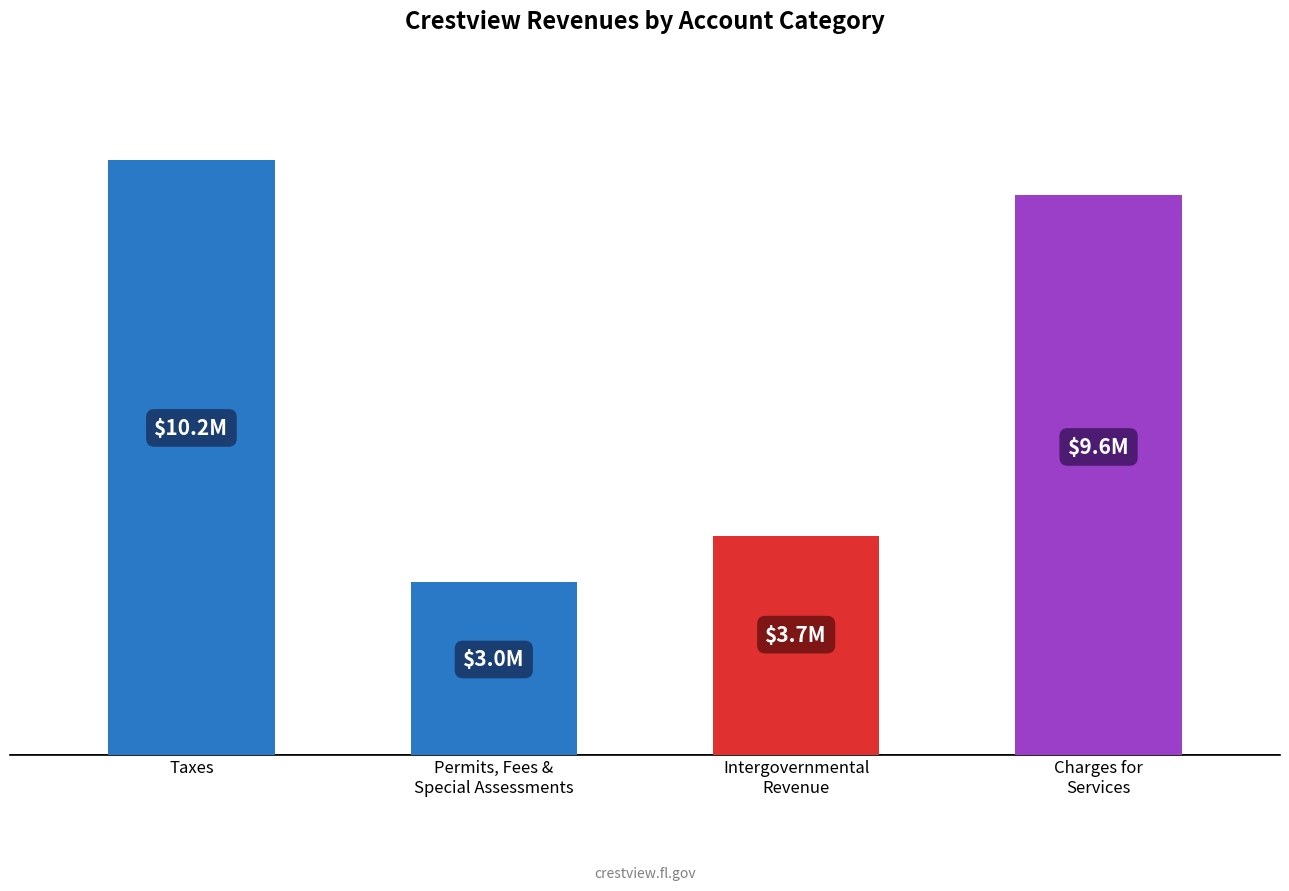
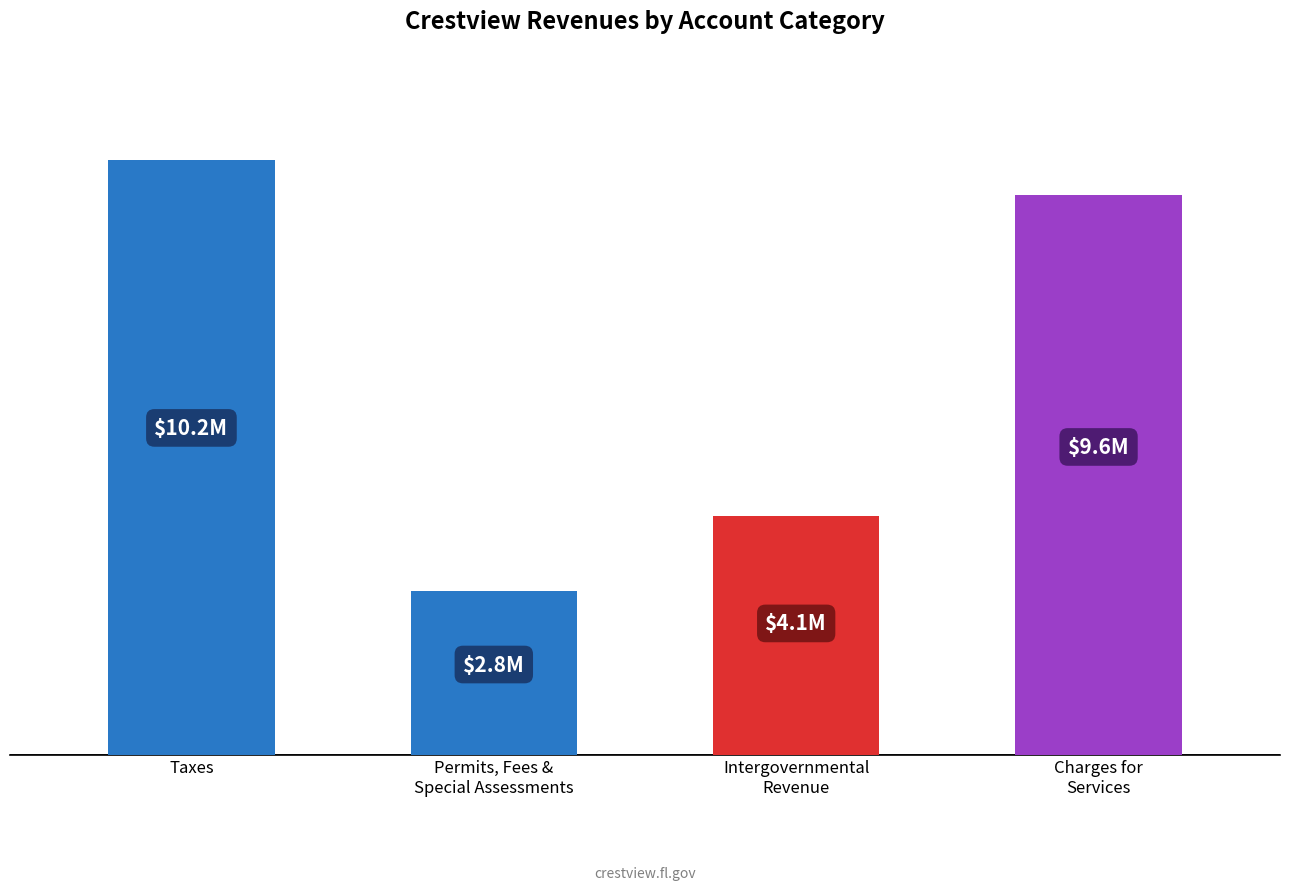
  {
-   "Permits, Fees & Special Assessments": "$3.0M",
-   "Intergovernmental Revenue": "$3.7M"
+   "Permits, Fees & Special Assessments": "$2.8M",
+   "Intergovernmental Revenue": "$4.1M"
  }
